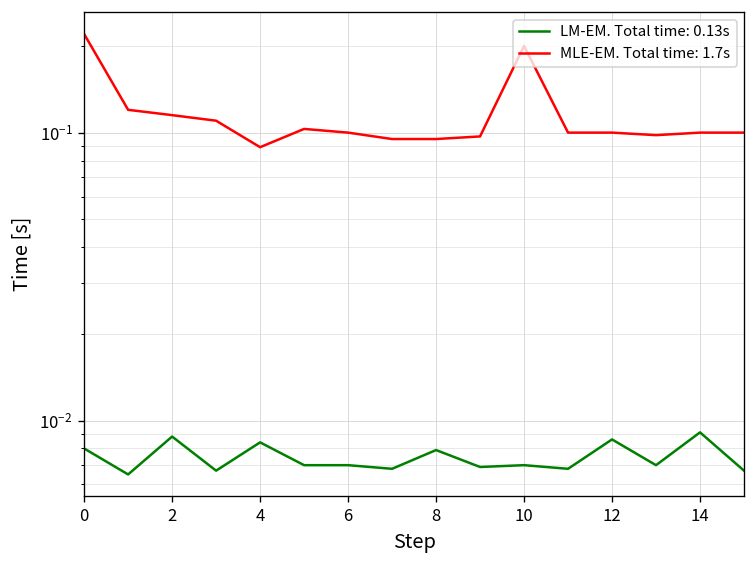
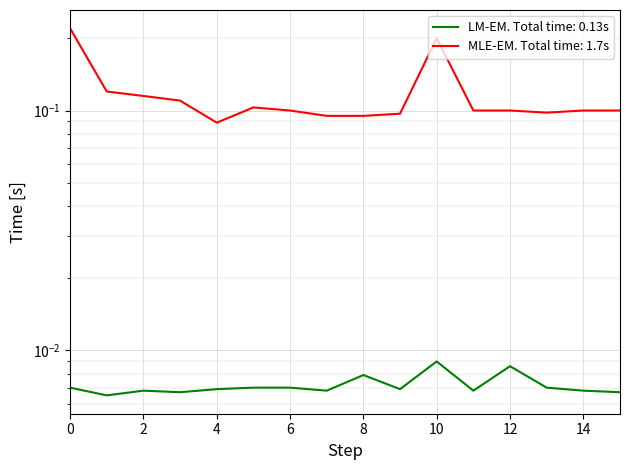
  {
    "LM-EM. Total time: 0.13s": {
-     "0": 0.008,
-     "2": 0.0088,
-     "4": 0.0084,
+     "0": 0.007,
+     "2": 0.0068,
+     "4": 0.0069,
      "6": 0.0070,
      "8": 0.0079,
-     "10": 0.007,
+     "10": 0.009,
      "12": 0.0086,
-     "14": 0.0091
+     "14": 0.0068
    },
    "MLE-EM. Total time: 1.7s": {
      "0": 0.22,
      "2": 0.12,
      "4": 0.089,
      "6": 0.100,
      "8": 0.095,
      "12": 0.100,
      "14": 0.100
    }
  }
